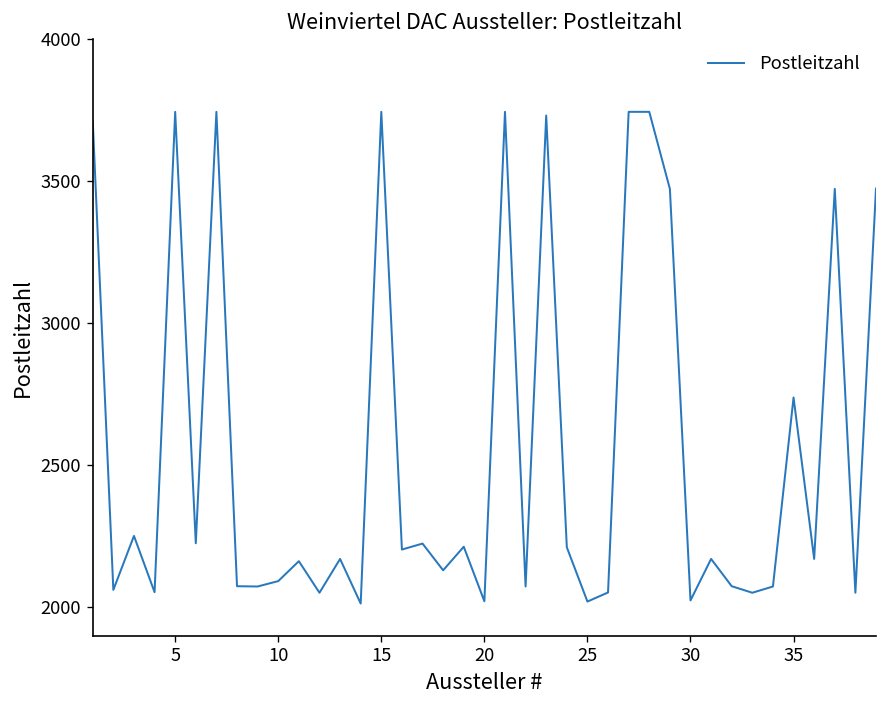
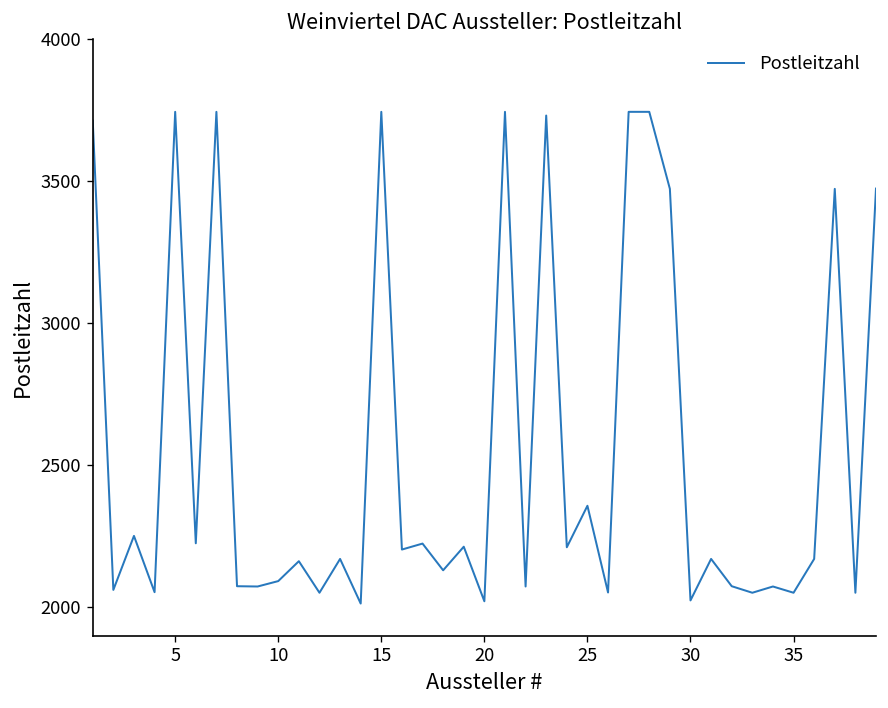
  {
    "5": 3740,
    "10": 2090,
    "15": 3740,
    "20": 2020,
-   "25": 2020,
+   "25": 2360,
    "30": 2020,
-   "35": 2740
+   "35": 2050
  }
